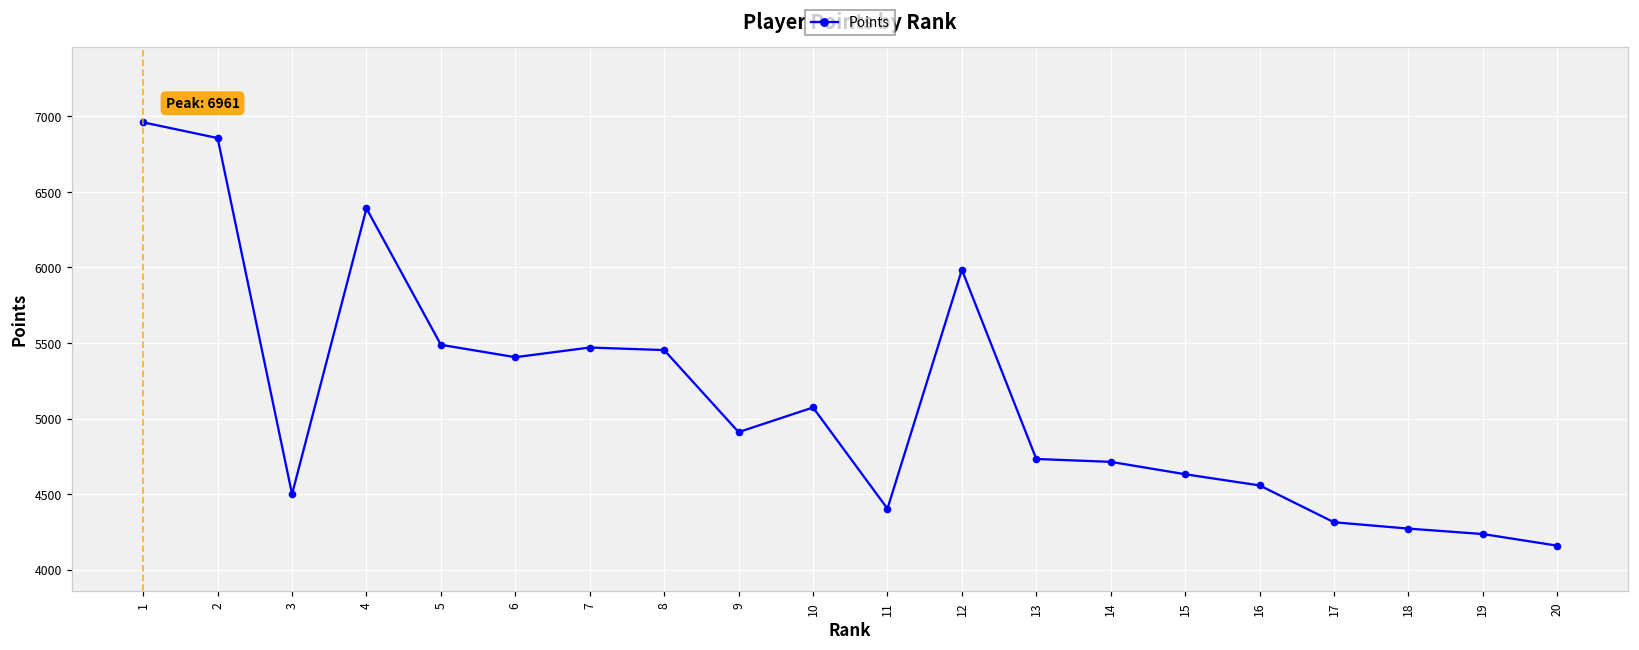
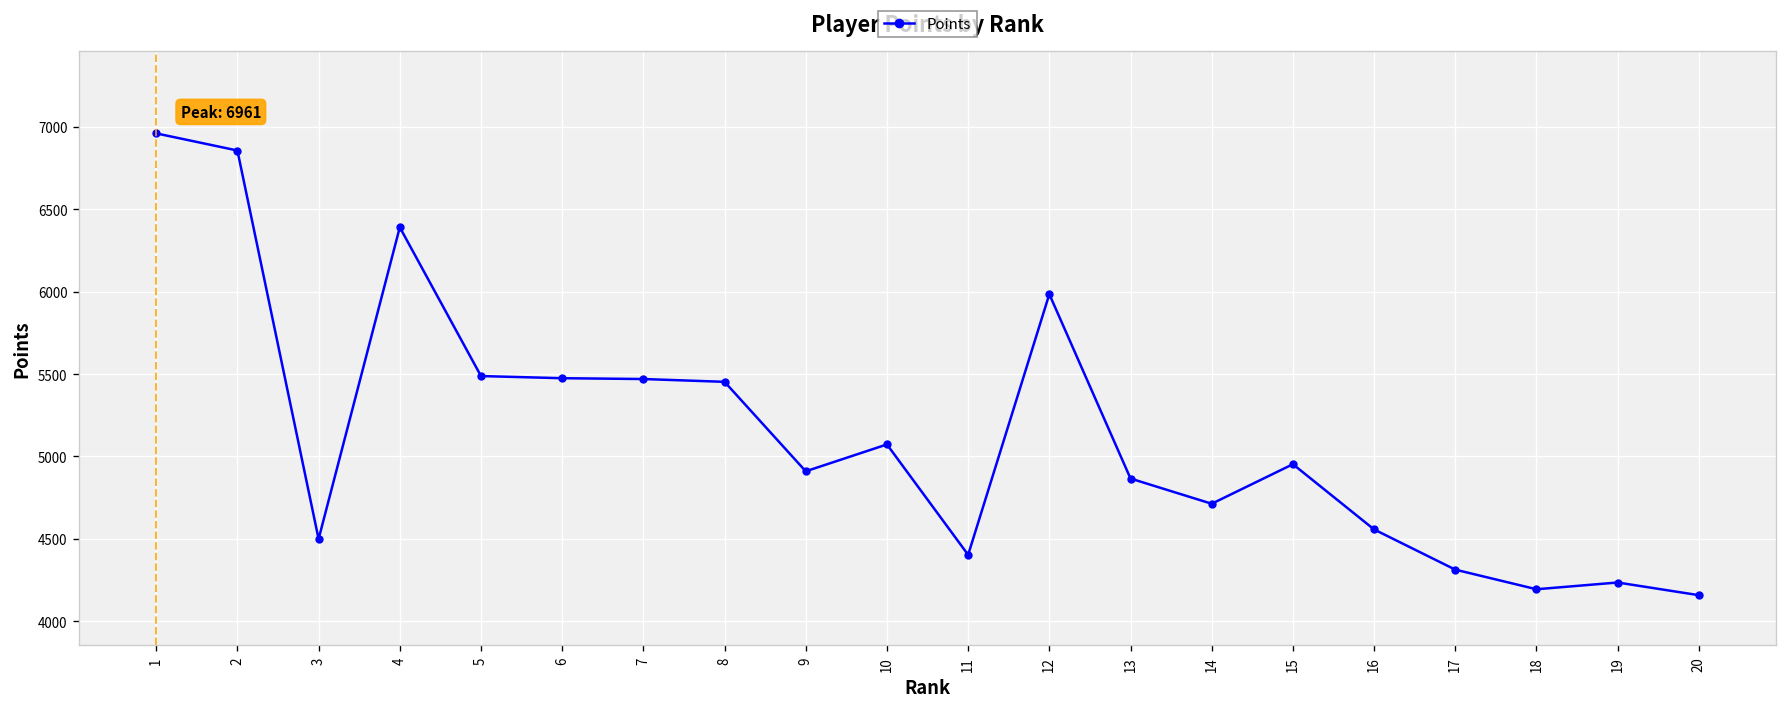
  {
    "2": 6860,
    "3": 4500,
    "4": 6390,
    "5": 5490,
-   "6": 5410,
+   "6": 5480,
    "7": 5470,
    "8": 5450,
    "9": 4910,
    "10": 5070,
    "11": 4400,
    "12": 5990,
-   "13": 4730,
+   "13": 4870,
    "14": 4710,
-   "15": 4630,
+   "15": 4950,
    "16": 4560,
    "17": 4310,
-   "18": 4270,
+   "18": 4190,
    "19": 4240,
    "20": 4160
  }
